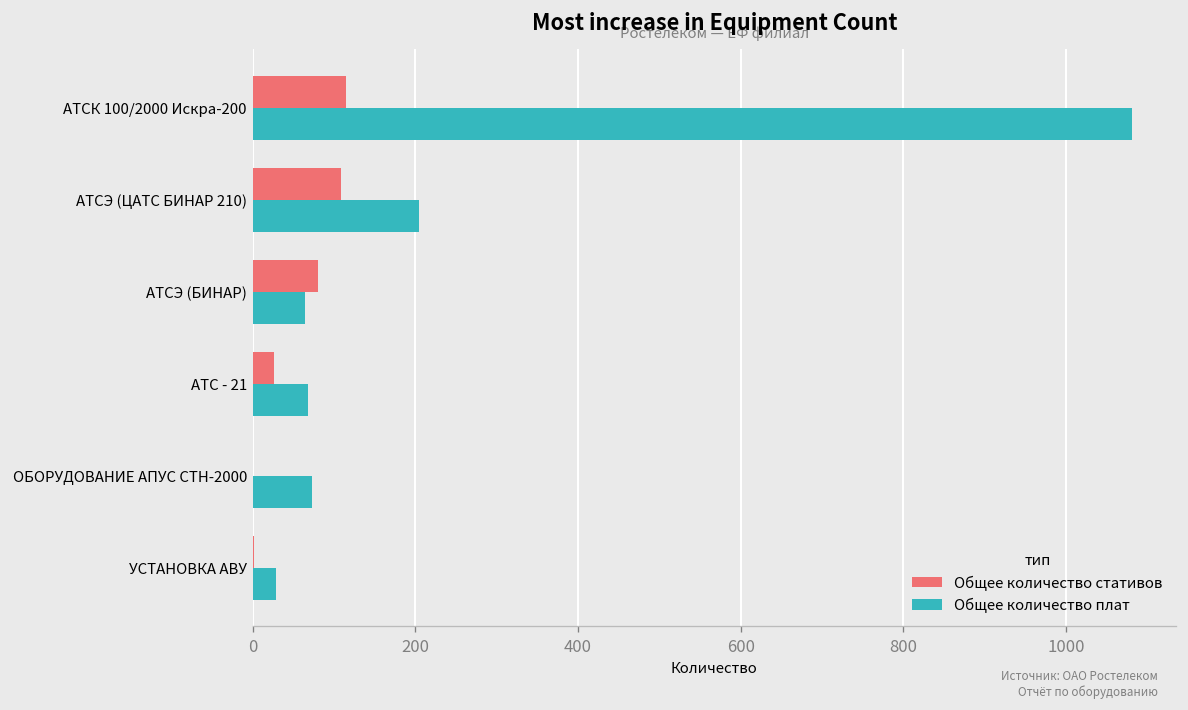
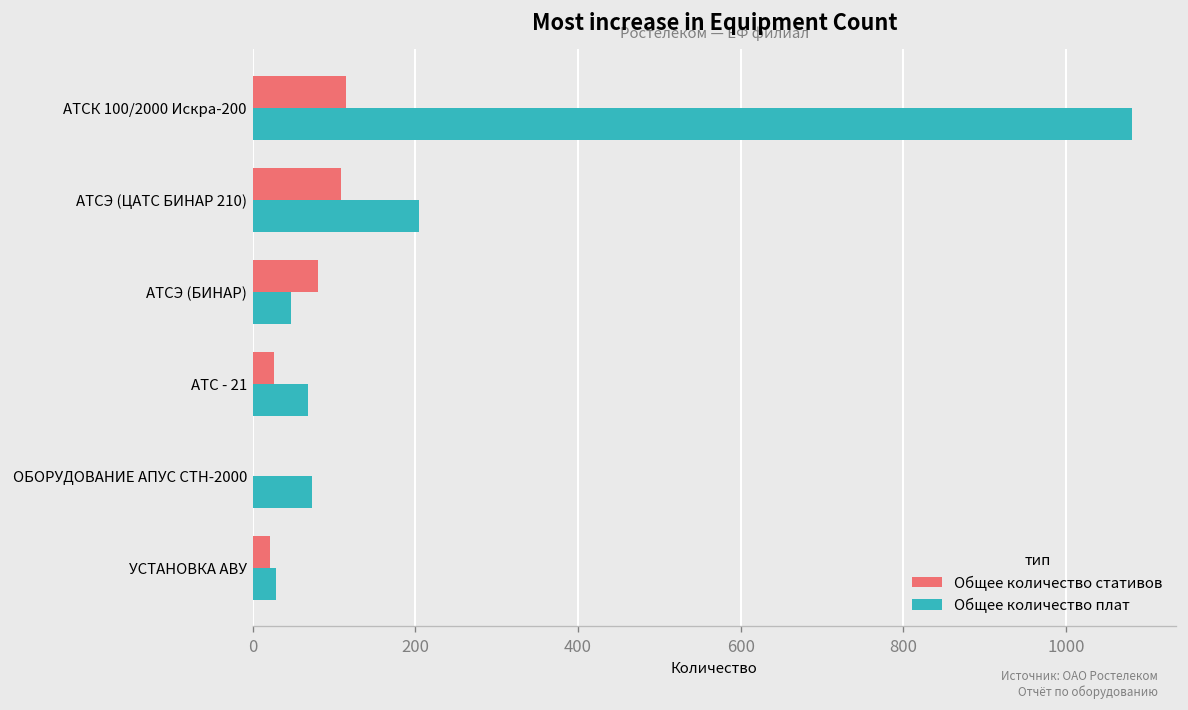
  {
    "Общее количество стативов": {
      "АТСК 100/2000 Искра-200": 120,
      "АТСЭ (ЦАТС БИНАР 210)": 110,
      "АТСЭ (БИНАР)": 80,
      "АТС - 21": 30,
      "ОБОРУДОВАНИЕ АПУС СТН-2000": 0,
-     "УСТАНОВКА АВУ": 0
+     "УСТАНОВКА АВУ": 20
    },
    "Общее количество плат": {
      "АТСК 100/2000 Искра-200": 1080,
      "АТСЭ (ЦАТС БИНАР 210)": 200,
-     "АТСЭ (БИНАР)": 60,
+     "АТСЭ (БИНАР)": 50,
      "АТС - 21": 70,
      "ОБОРУДОВАНИЕ АПУС СТН-2000": 70,
      "УСТАНОВКА АВУ": 30
    }
  }
